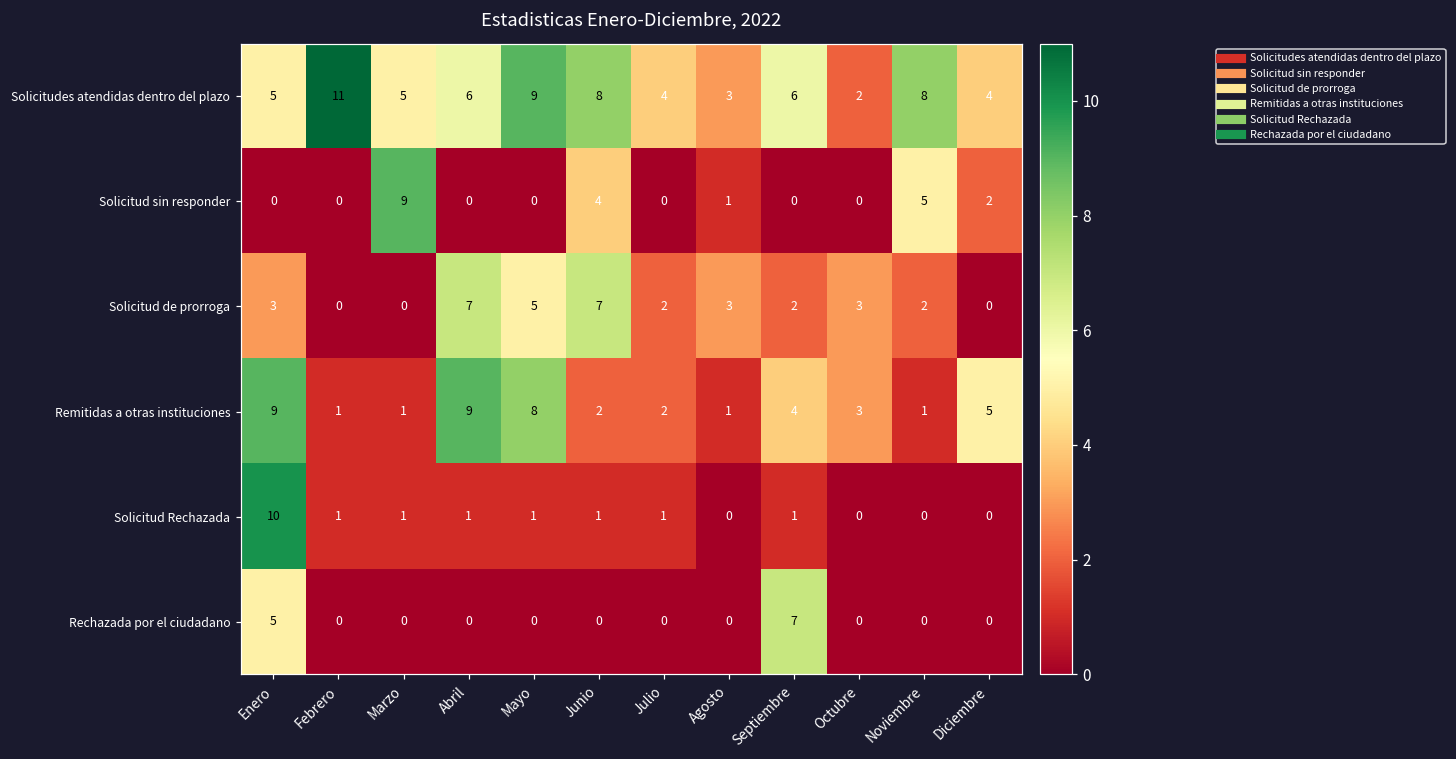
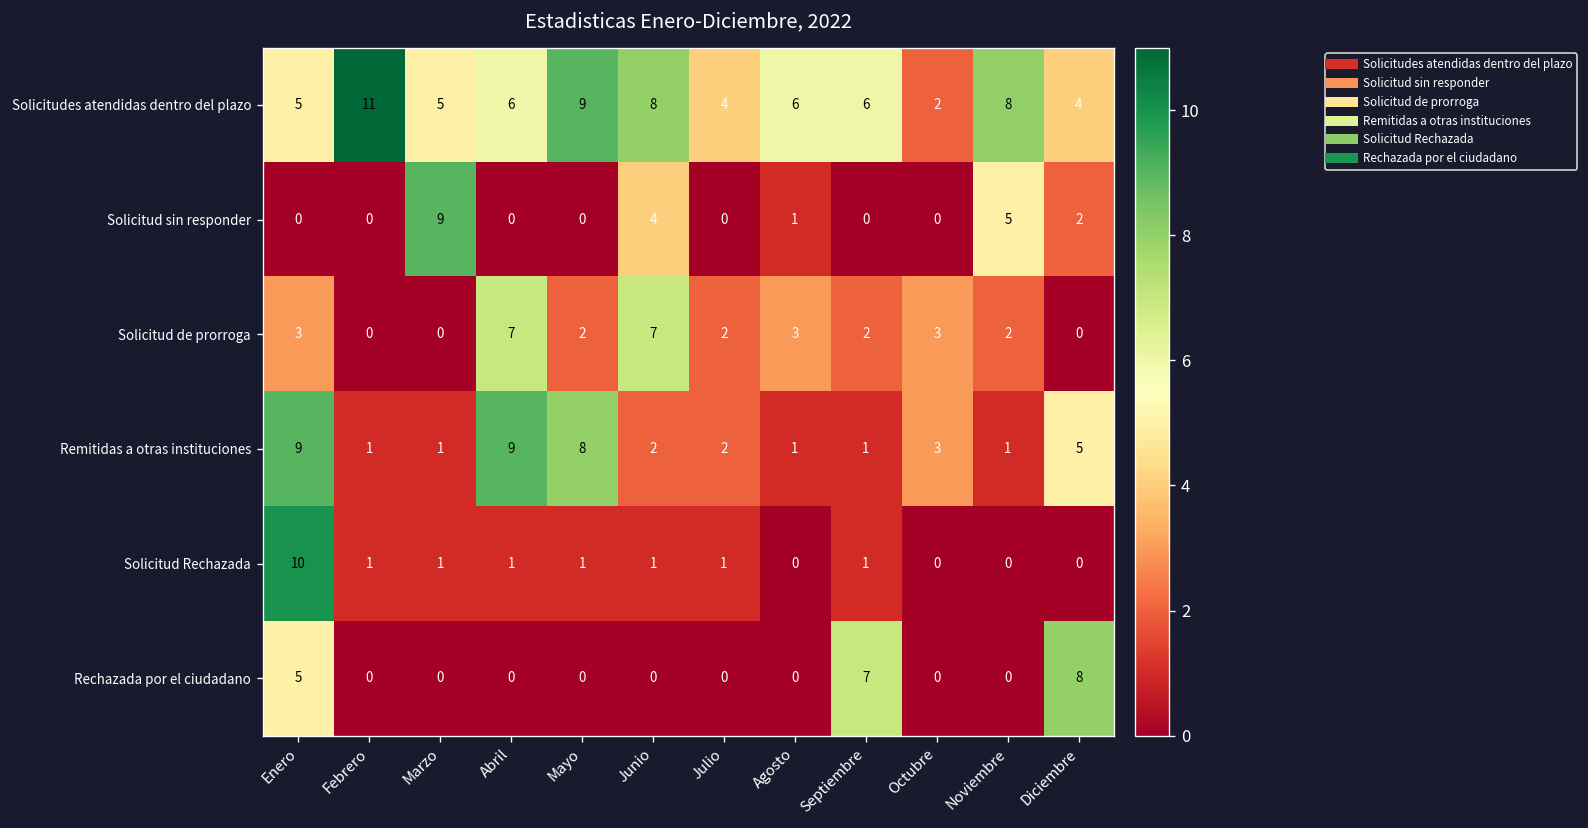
  {
    "Solicitudes atendidas dentro del plazo": {
      "Enero": 5,
      "Febrero": 11,
      "Marzo": 5,
      "Abril": 6,
      "Mayo": 9,
      "Junio": 8,
      "Julio": 4,
-     "Agosto": 3,
+     "Agosto": 6,
      "Septiembre": 6,
      "Octubre": 2,
      "Noviembre": 8,
      "Diciembre": 4
    },
    "Solicitud sin responder": {
      "Enero": 0,
      "Febrero": 0,
      "Marzo": 9,
      "Abril": 0,
      "Mayo": 0,
      "Junio": 4,
      "Julio": 0,
      "Agosto": 1,
      "Septiembre": 0,
      "Octubre": 0,
      "Noviembre": 5,
      "Diciembre": 2
    },
    "Solicitud de prorroga": {
      "Enero": 3,
      "Febrero": 0,
      "Marzo": 0,
      "Abril": 7,
-     "Mayo": 5,
+     "Mayo": 2,
      "Junio": 7,
      "Julio": 2,
      "Agosto": 3,
      "Septiembre": 2,
      "Octubre": 3,
      "Noviembre": 2,
      "Diciembre": 0
    },
    "Remitidas a otras instituciones": {
      "Enero": 9,
      "Febrero": 1,
      "Marzo": 1,
      "Abril": 9,
      "Mayo": 8,
      "Junio": 2,
      "Julio": 2,
      "Agosto": 1,
-     "Septiembre": 4,
+     "Septiembre": 1,
      "Octubre": 3,
      "Noviembre": 1,
      "Diciembre": 5
    },
    "Solicitud Rechazada": {
      "Enero": 10,
      "Febrero": 1,
      "Marzo": 1,
      "Abril": 1,
      "Mayo": 1,
      "Junio": 1,
      "Julio": 1,
      "Agosto": 0,
      "Septiembre": 1,
      "Octubre": 0,
      "Noviembre": 0,
      "Diciembre": 0
    },
    "Rechazada por el ciudadano": {
      "Enero": 5,
      "Febrero": 0,
      "Marzo": 0,
      "Abril": 0,
      "Mayo": 0,
      "Junio": 0,
      "Julio": 0,
      "Agosto": 0,
      "Septiembre": 7,
      "Octubre": 0,
      "Noviembre": 0,
-     "Diciembre": 0
+     "Diciembre": 8
    }
  }
